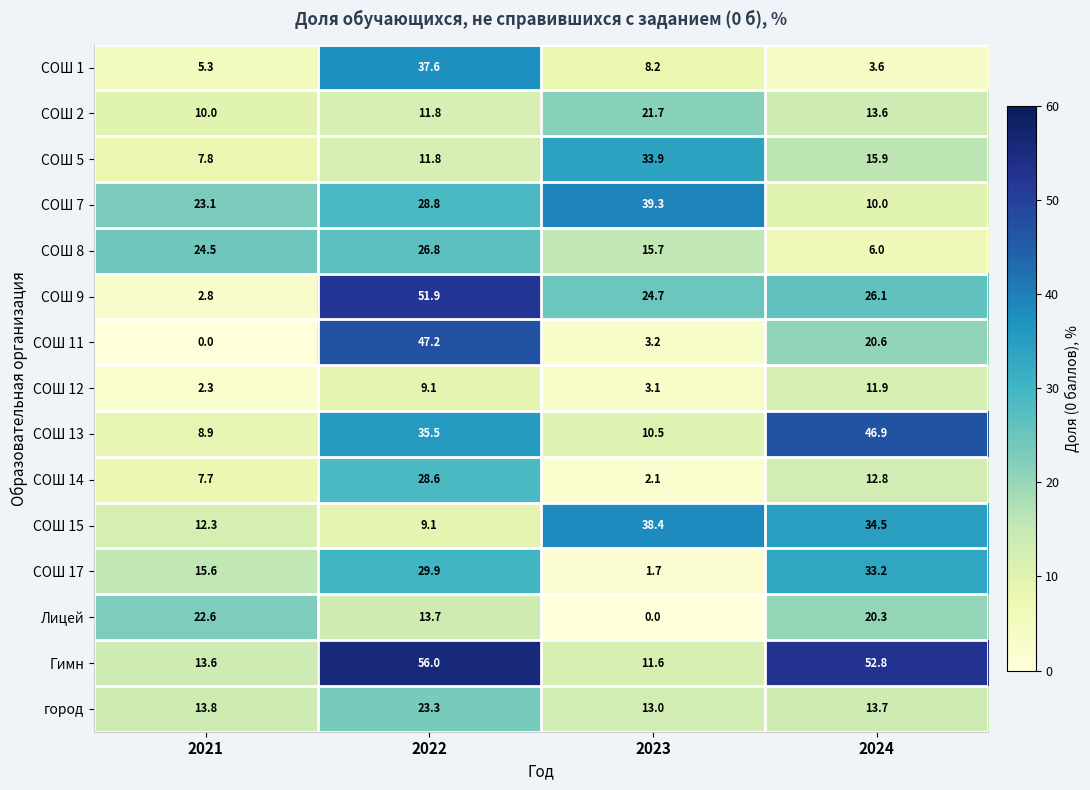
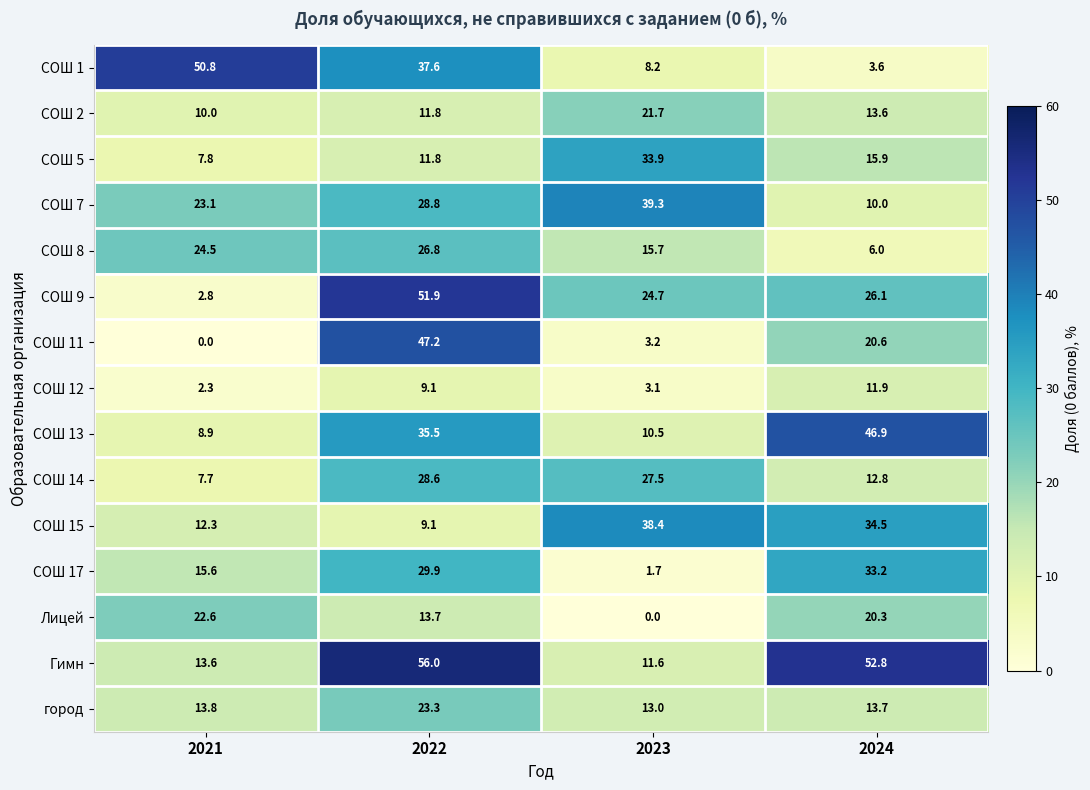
  {
    "СОШ 1": {
-     "2021": 5.3,
+     "2021": 50.8,
      "2022": 37.6,
      "2023": 8.2,
      "2024": 3.6
    },
    "СОШ 2": {
      "2021": 10.0,
      "2022": 11.8,
      "2023": 21.7,
      "2024": 13.6
    },
    "СОШ 5": {
      "2021": 7.8,
      "2022": 11.8,
      "2023": 33.9,
      "2024": 15.9
    },
    "СОШ 7": {
      "2021": 23.1,
      "2022": 28.8,
      "2023": 39.3,
      "2024": 10.0
    },
    "СОШ 8": {
      "2021": 24.5,
      "2022": 26.8,
      "2023": 15.7,
      "2024": 6.0
    },
    "СОШ 9": {
      "2021": 2.8,
      "2022": 51.9,
      "2023": 24.7,
      "2024": 26.1
    },
    "СОШ 11": {
      "2021": 0.0,
      "2022": 47.2,
      "2023": 3.2,
      "2024": 20.6
    },
    "СОШ 12": {
      "2021": 2.3,
      "2022": 9.1,
      "2023": 3.1,
      "2024": 11.9
    },
    "СОШ 13": {
      "2021": 8.9,
      "2022": 35.5,
      "2023": 10.5,
      "2024": 46.9
    },
    "СОШ 14": {
      "2021": 7.7,
      "2022": 28.6,
-     "2023": 2.1,
+     "2023": 27.5,
      "2024": 12.8
    },
    "СОШ 15": {
      "2021": 12.3,
      "2022": 9.1,
      "2023": 38.4,
      "2024": 34.5
    },
    "СОШ 17": {
      "2021": 15.6,
      "2022": 29.9,
      "2023": 1.7,
      "2024": 33.2
    },
    "Лицей": {
      "2021": 22.6,
      "2022": 13.7,
      "2023": 0.0,
      "2024": 20.3
    },
    "Гимн": {
      "2021": 13.6,
      "2022": 56.0,
      "2023": 11.6,
      "2024": 52.8
    },
    "город": {
      "2021": 13.8,
      "2022": 23.3,
      "2023": 13.0,
      "2024": 13.7
    }
  }
